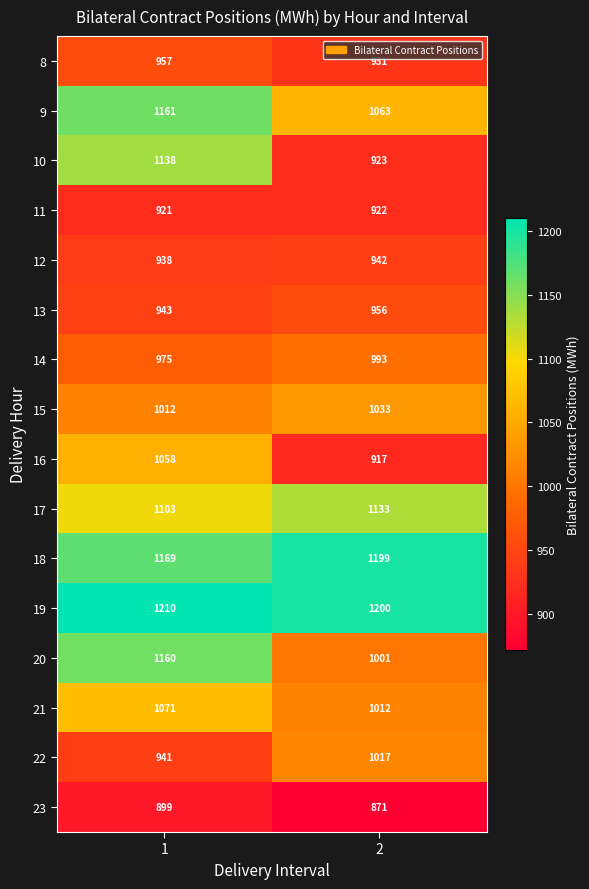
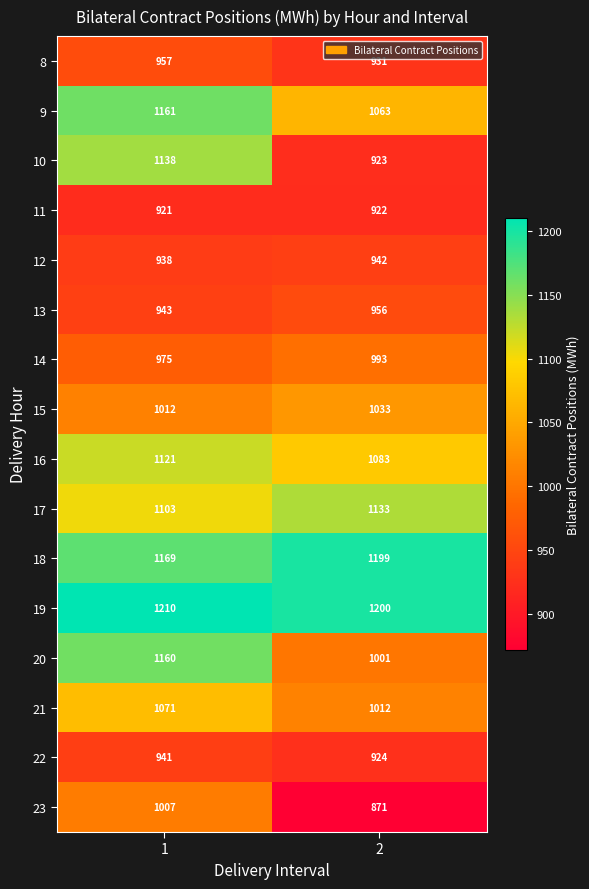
  {
    "8": {
      "1": 957
    },
    "9": {
      "1": 1161,
      "2": 1063
    },
    "10": {
      "1": 1138,
      "2": 923
    },
    "11": {
      "1": 921,
      "2": 922
    },
    "12": {
      "1": 938,
      "2": 942
    },
    "13": {
      "1": 943,
      "2": 956
    },
    "14": {
      "1": 975,
      "2": 993
    },
    "15": {
      "1": 1012,
      "2": 1033
    },
    "16": {
-     "1": 1058,
-     "2": 917
+     "1": 1121,
+     "2": 1083
    },
    "17": {
      "1": 1103,
      "2": 1133
    },
    "18": {
      "1": 1169,
      "2": 1199
    },
    "19": {
      "1": 1210,
      "2": 1200
    },
    "20": {
      "1": 1160,
      "2": 1001
    },
    "21": {
      "1": 1071,
      "2": 1012
    },
    "22": {
      "1": 941,
-     "2": 1017
+     "2": 924
    },
    "23": {
-     "1": 899,
+     "1": 1007,
      "2": 871
    }
  }
